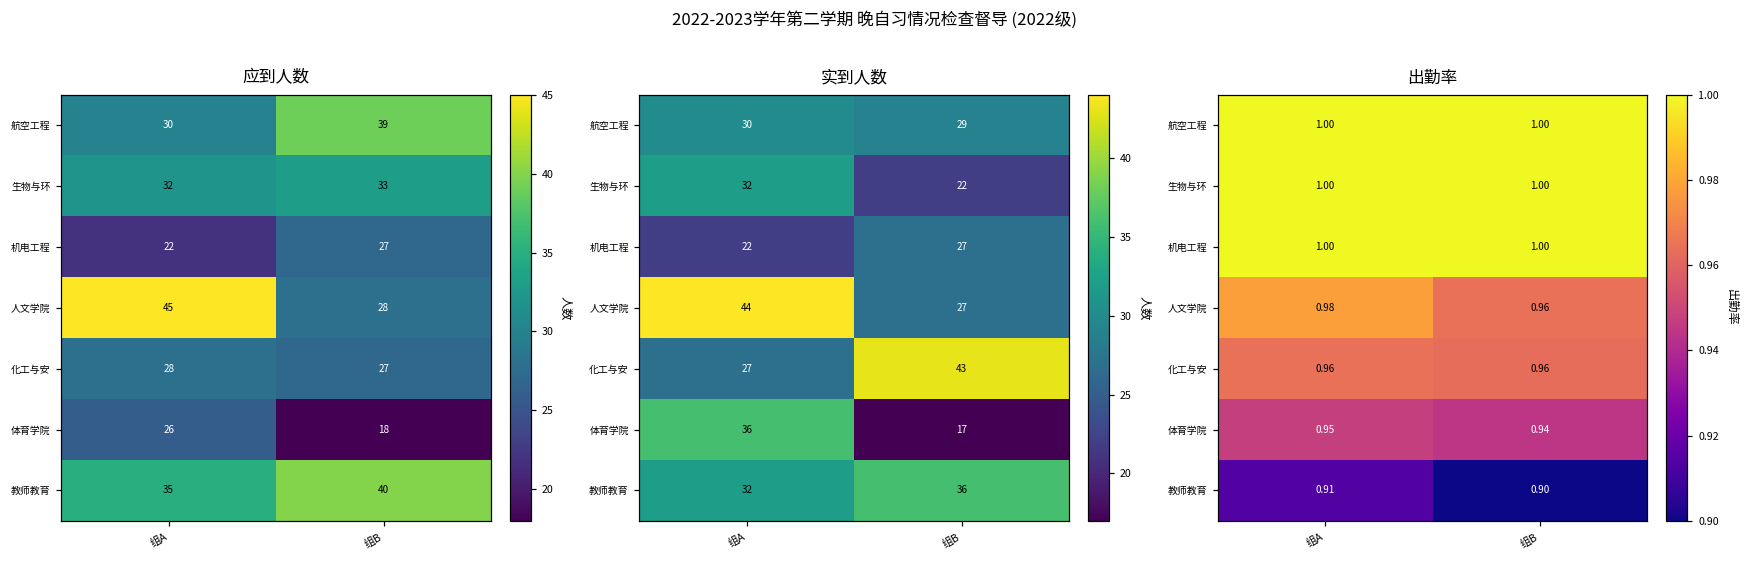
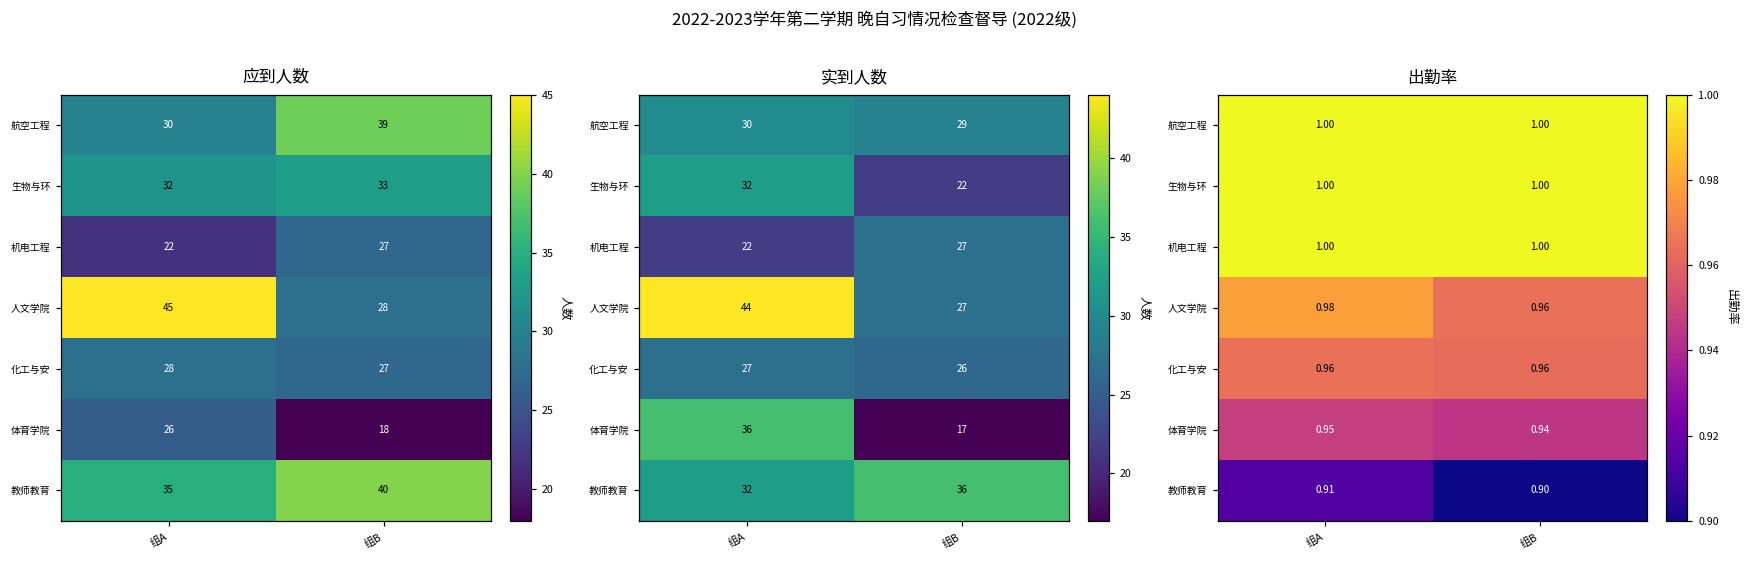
  {
    "应到人数": {
      "航空工程": {
        "组A": 30,
        "组B": 39
      },
      "生物与环": {
        "组A": 32,
        "组B": 33
      },
      "机电工程": {
        "组A": 22,
        "组B": 27
      },
      "人文学院": {
        "组A": 45,
        "组B": 28
      },
      "化工与安": {
        "组A": 28,
        "组B": 27
      },
      "体育学院": {
        "组A": 26,
        "组B": 18
      },
      "教师教育": {
        "组A": 35,
        "组B": 40
      }
    },
    "实到人数": {
      "航空工程": {
        "组A": 30,
        "组B": 29
      },
      "生物与环": {
        "组A": 32,
        "组B": 22
      },
      "机电工程": {
        "组A": 22,
        "组B": 27
      },
      "人文学院": {
        "组A": 44,
        "组B": 27
      },
      "化工与安": {
        "组A": 27,
-       "组B": 43
+       "组B": 26
      },
      "体育学院": {
        "组A": 36,
        "组B": 17
      },
      "教师教育": {
        "组A": 32,
        "组B": 36
      }
    },
    "出勤率": {
      "航空工程": {
        "组A": 1.00,
        "组B": 1.00
      },
      "生物与环": {
        "组A": 1.00,
        "组B": 1.00
      },
      "机电工程": {
        "组A": 1.00,
        "组B": 1.00
      },
      "人文学院": {
        "组A": 0.98,
        "组B": 0.96
      },
      "化工与安": {
        "组A": 0.96,
        "组B": 0.96
      },
      "体育学院": {
        "组A": 0.95,
        "组B": 0.94
      },
      "教师教育": {
        "组A": 0.91,
        "组B": 0.90
      }
    }
  }
